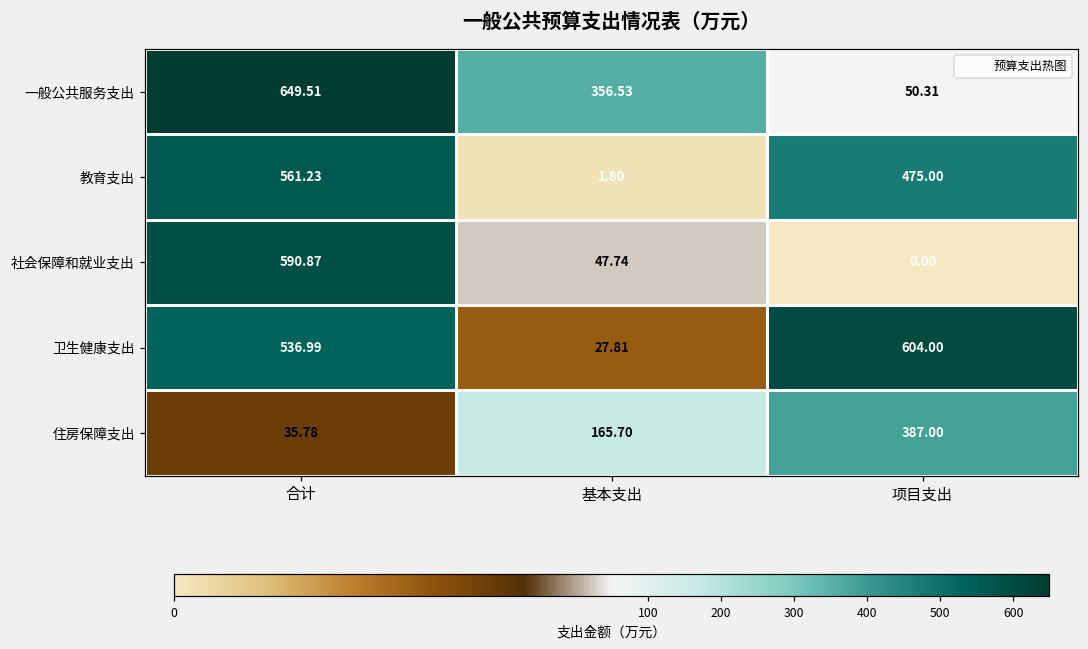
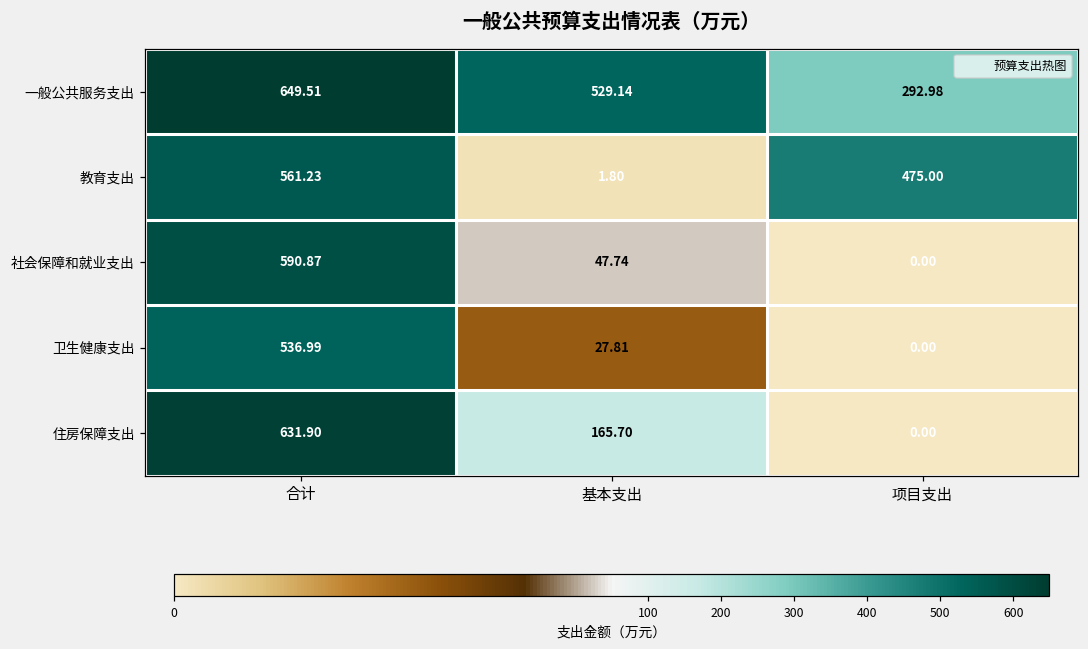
  {
    "一般公共服务支出": {
      "合计": 649.51,
-     "基本支出": 356.53,
-     "项目支出": 50.31
+     "基本支出": 529.14,
+     "项目支出": 292.98
    },
    "教育支出": {
      "合计": 561.23,
      "基本支出": 1.80,
      "项目支出": 475.00
    },
    "社会保障和就业支出": {
      "合计": 590.87,
      "基本支出": 47.74,
      "项目支出": 0.00
    },
    "卫生健康支出": {
      "合计": 536.99,
      "基本支出": 27.81,
-     "项目支出": 604.00
+     "项目支出": 0.00
    },
    "住房保障支出": {
-     "合计": 35.78,
+     "合计": 631.90,
      "基本支出": 165.70,
-     "项目支出": 387.00
+     "项目支出": 0.00
    }
  }
